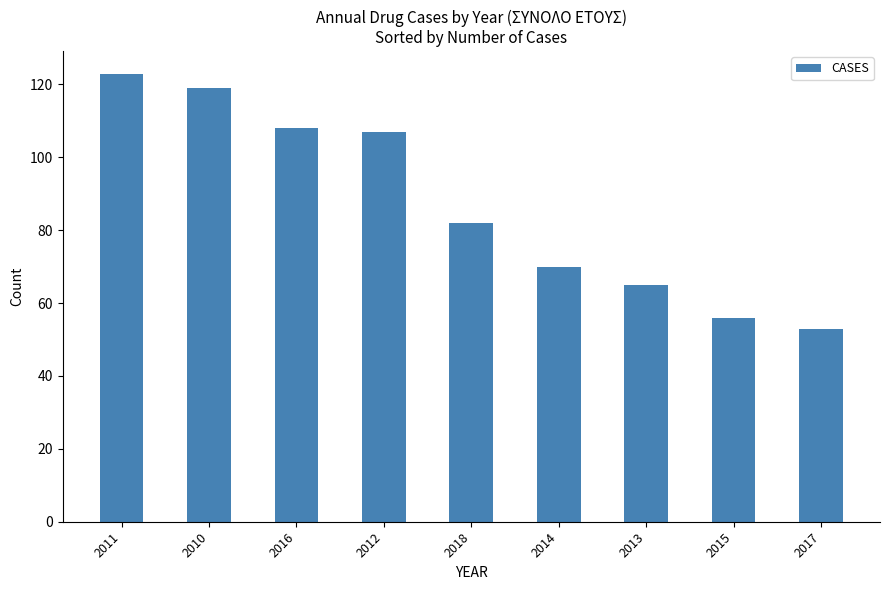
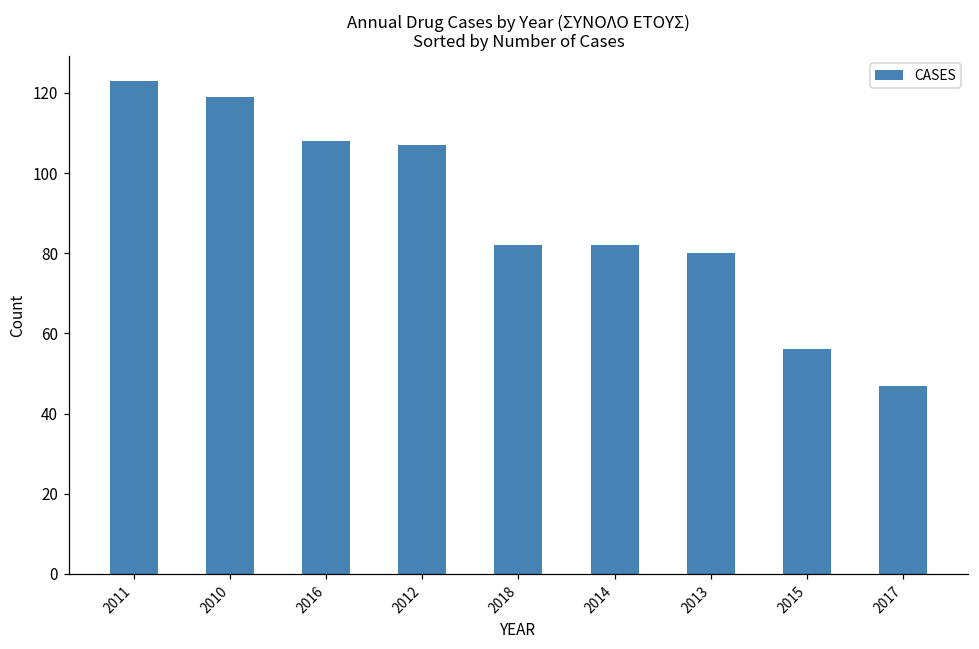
  {
    "2011": 123,
    "2010": 119,
    "2016": 108,
    "2012": 107,
    "2018": 82,
-   "2014": 70,
-   "2013": 65,
+   "2014": 82,
+   "2013": 80,
    "2015": 56,
-   "2017": 53
+   "2017": 47
  }
